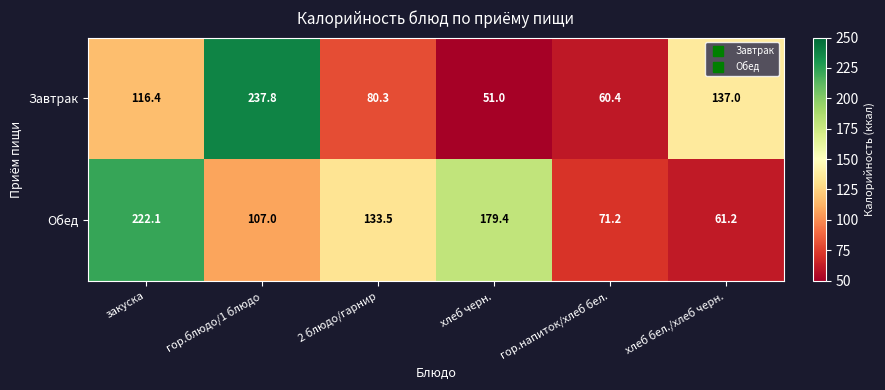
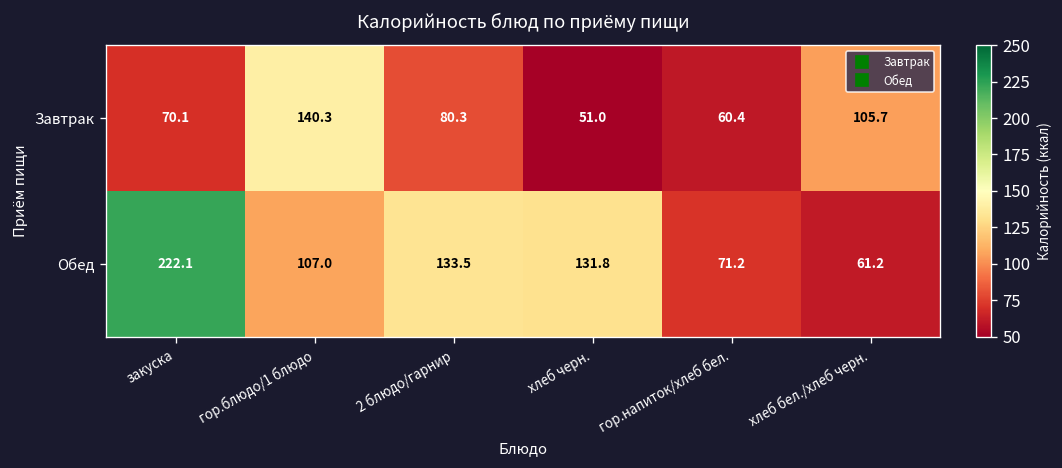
  {
    "Завтрак": {
-     "закуска": 116.4,
-     "гор.блюдо/1 блюдо": 237.8,
+     "закуска": 70.1,
+     "гор.блюдо/1 блюдо": 140.3,
      "2 блюдо/гарнир": 80.3,
      "хлеб черн.": 51.0,
      "гор.напиток/хлеб бел.": 60.4,
-     "хлеб бел./хлеб черн.": 137.0
+     "хлеб бел./хлеб черн.": 105.7
    },
    "Обед": {
      "закуска": 222.1,
      "гор.блюдо/1 блюдо": 107.0,
      "2 блюдо/гарнир": 133.5,
-     "хлеб черн.": 179.4,
+     "хлеб черн.": 131.8,
      "гор.напиток/хлеб бел.": 71.2,
      "хлеб бел./хлеб черн.": 61.2
    }
  }
